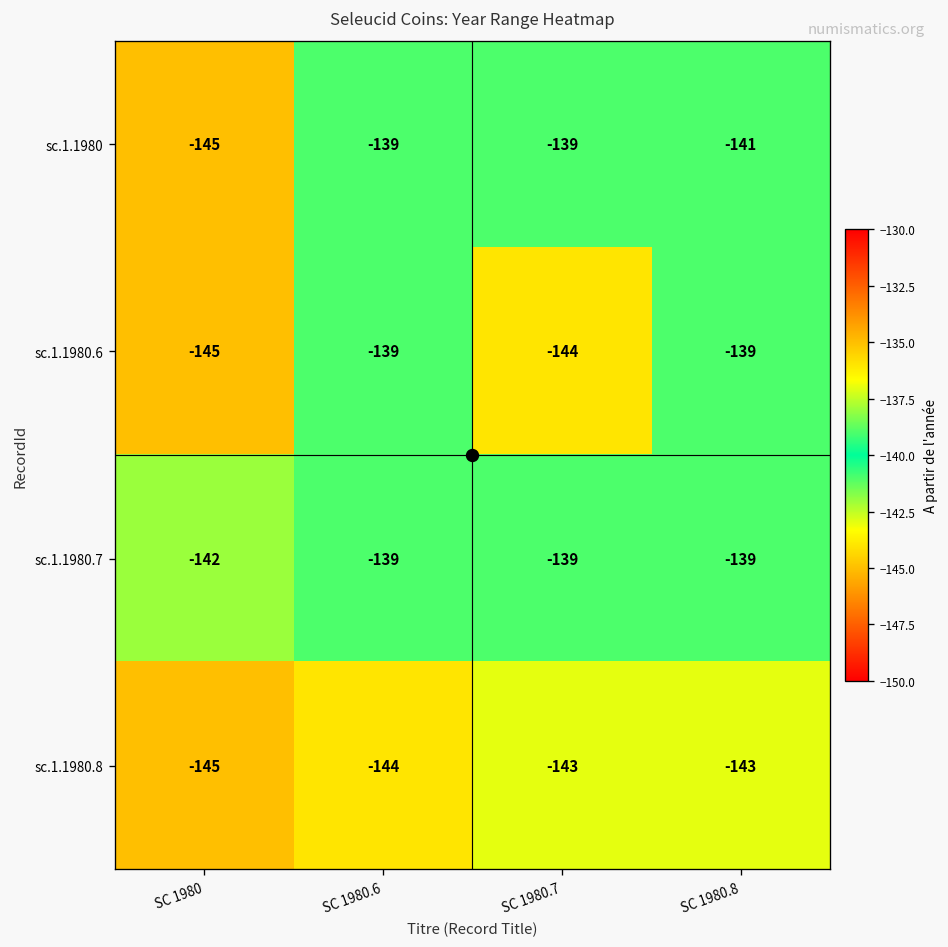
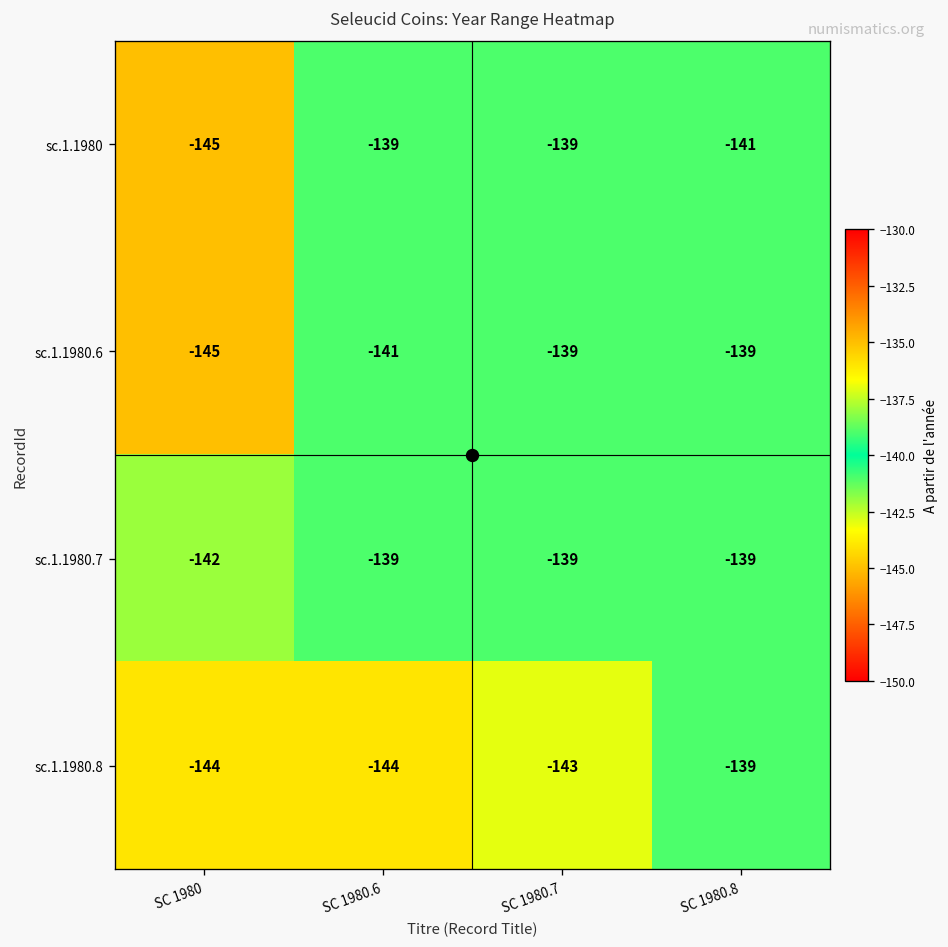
  {
    "sc.1.1980": {
      "SC 1980": -145,
      "SC 1980.6": -139,
      "SC 1980.7": -139,
      "SC 1980.8": -141
    },
    "sc.1.1980.6": {
      "SC 1980": -145,
-     "SC 1980.6": -139,
-     "SC 1980.7": -144,
+     "SC 1980.6": -141,
+     "SC 1980.7": -139,
      "SC 1980.8": -139
    },
    "sc.1.1980.7": {
      "SC 1980": -142,
      "SC 1980.6": -139,
      "SC 1980.7": -139,
      "SC 1980.8": -139
    },
    "sc.1.1980.8": {
-     "SC 1980": -145,
+     "SC 1980": -144,
      "SC 1980.6": -144,
      "SC 1980.7": -143,
-     "SC 1980.8": -143
+     "SC 1980.8": -139
    }
  }
